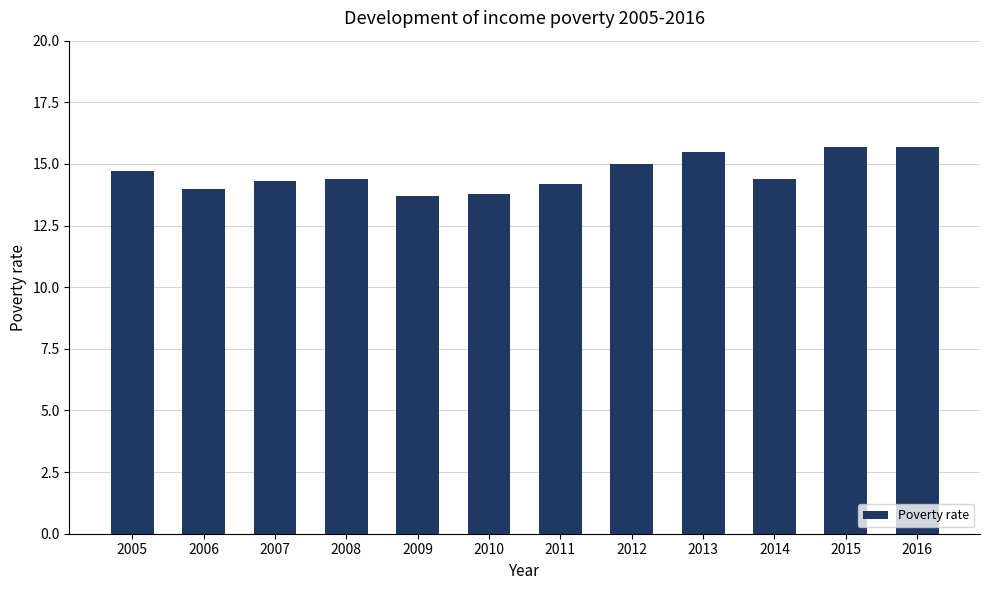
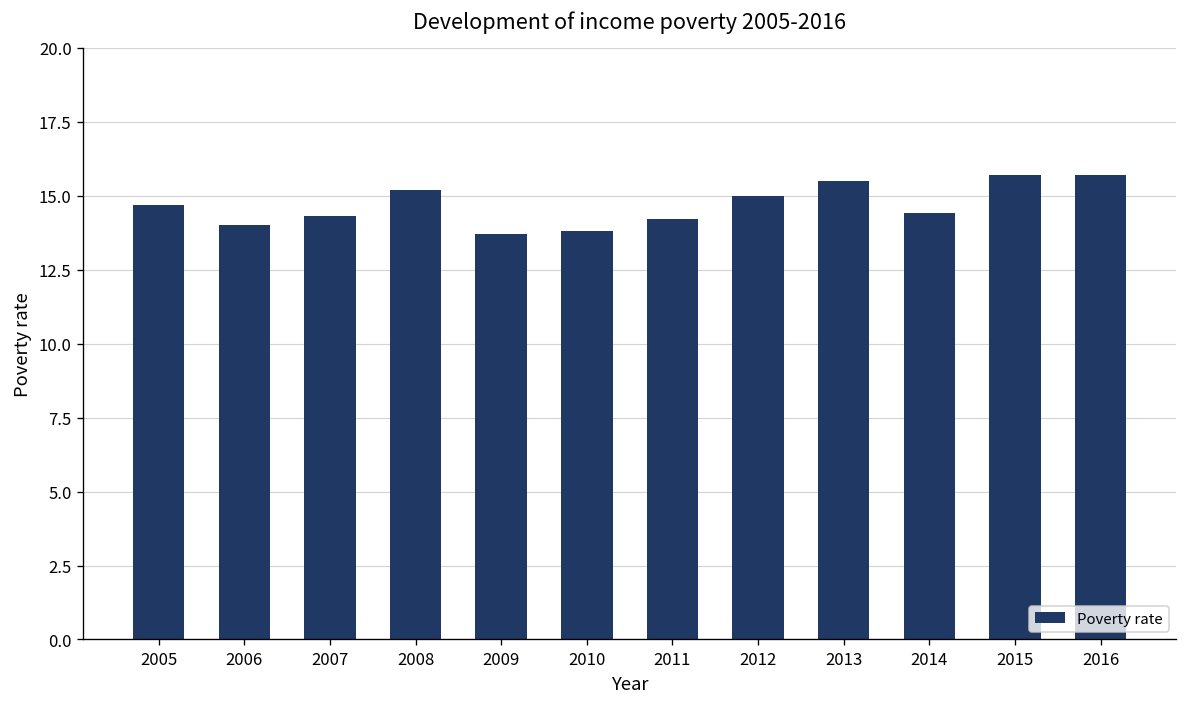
  {
    "2005": 14.7,
    "2006": 14.0,
    "2007": 14.3,
-   "2008": 14.4,
+   "2008": 15.2,
    "2009": 13.7,
    "2010": 13.8,
    "2011": 14.2,
    "2012": 15.0,
    "2013": 15.5,
    "2014": 14.4,
    "2015": 15.7,
    "2016": 15.7
  }
